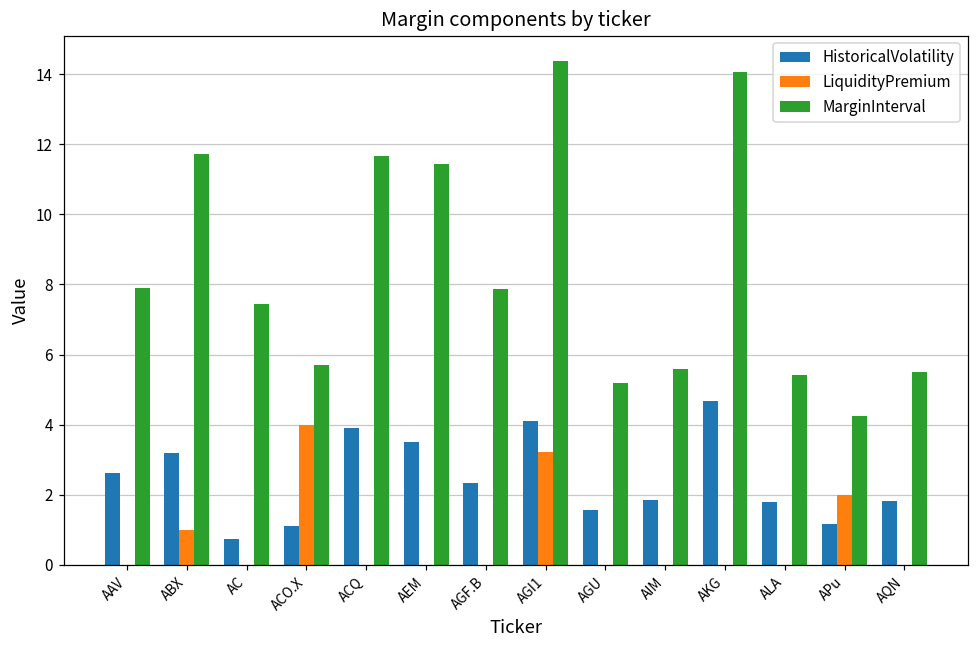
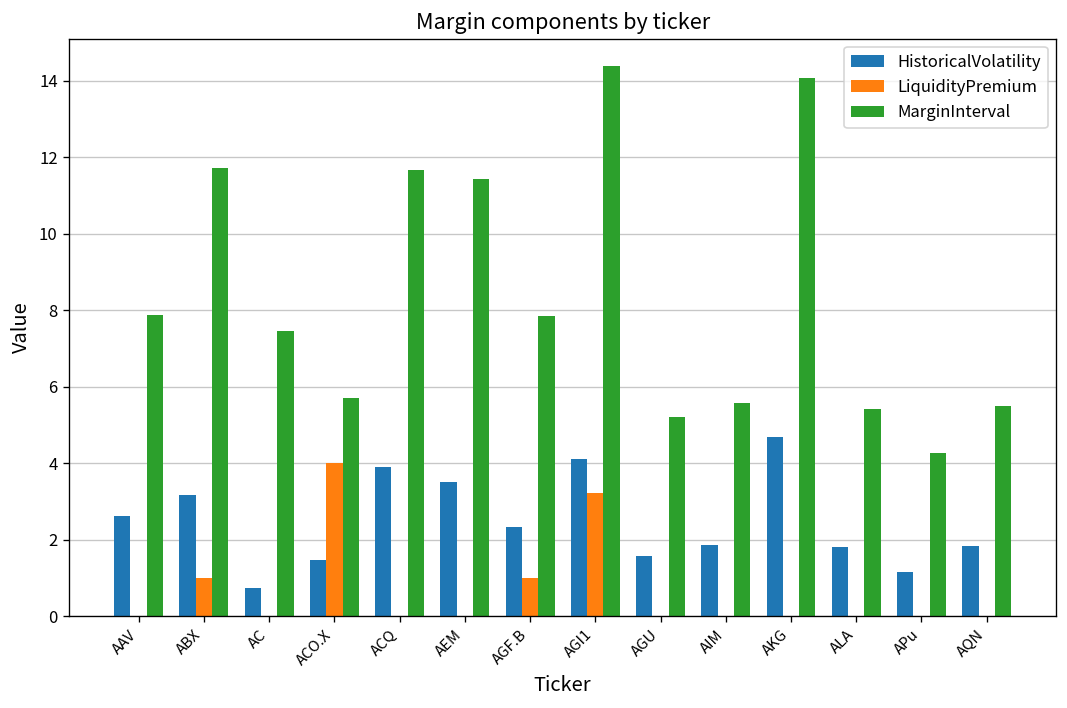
  {
    "HistoricalVolatility": {
      "AAV": 2.6,
      "ABX": 3.2,
      "AC": 0.7,
-     "ACO.X": 1.1,
+     "ACO.X": 1.5,
      "ACQ": 3.9,
      "AEM": 3.5,
      "AGF.B": 2.3,
      "AGI1": 4.1,
      "AGU": 1.6,
      "AIM": 1.9,
      "AKG": 4.7,
      "ALA": 1.8,
      "APu": 1.2,
      "AQN": 1.8
    },
    "LiquidityPremium": {
      "AAV": 0,
      "ABX": 1,
      "AC": 0,
      "ACO.X": 4,
      "ACQ": 0,
      "AEM": 0,
-     "AGF.B": 0,
+     "AGF.B": 1,
      "AGI1": 3.2,
      "AGU": 0,
      "AIM": 0,
      "AKG": 0,
      "ALA": 0,
-     "APu": 2,
+     "APu": 0,
      "AQN": 0
    },
    "MarginInterval": {
      "AAV": 7.9,
      "ABX": 11.7,
      "AC": 7.5,
      "ACO.X": 5.7,
      "ACQ": 11.7,
      "AEM": 11.4,
      "AGF.B": 7.9,
      "AGI1": 14.4,
      "AGU": 5.2,
      "AIM": 5.6,
      "AKG": 14.1,
      "ALA": 5.4,
      "APu": 4.3,
      "AQN": 5.5
    }
  }
